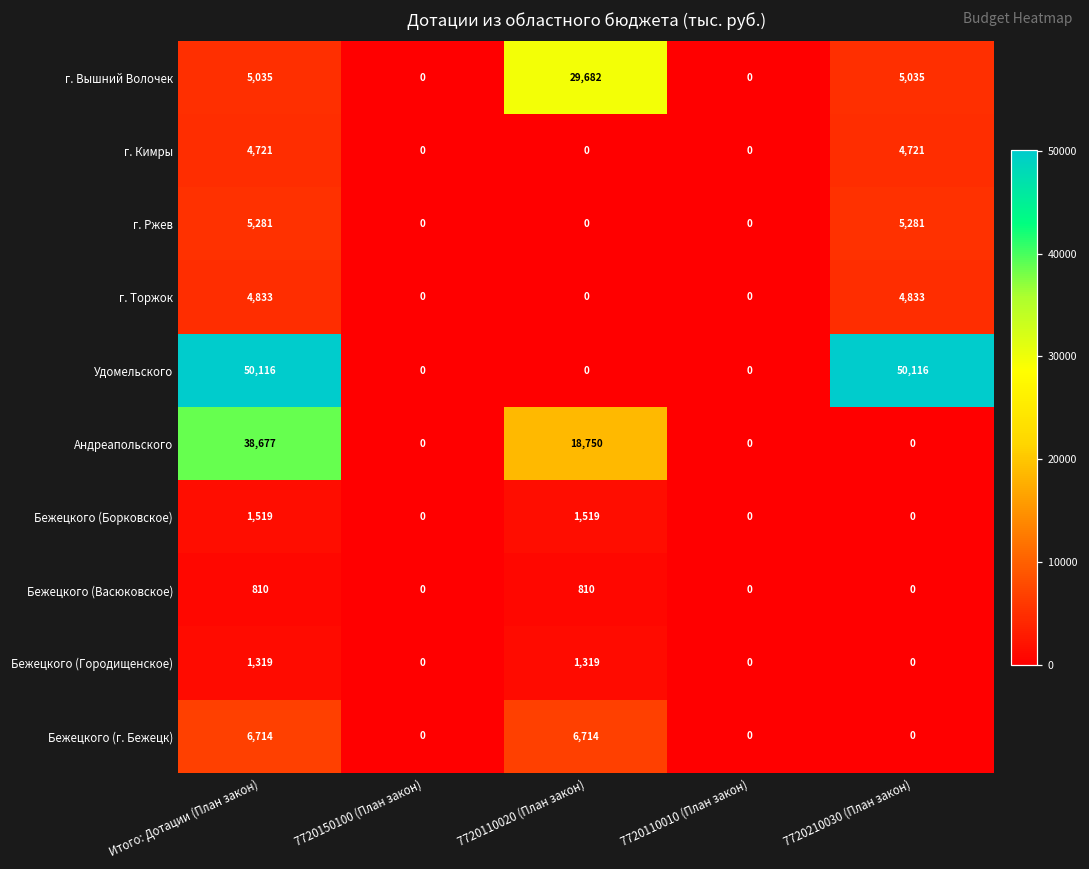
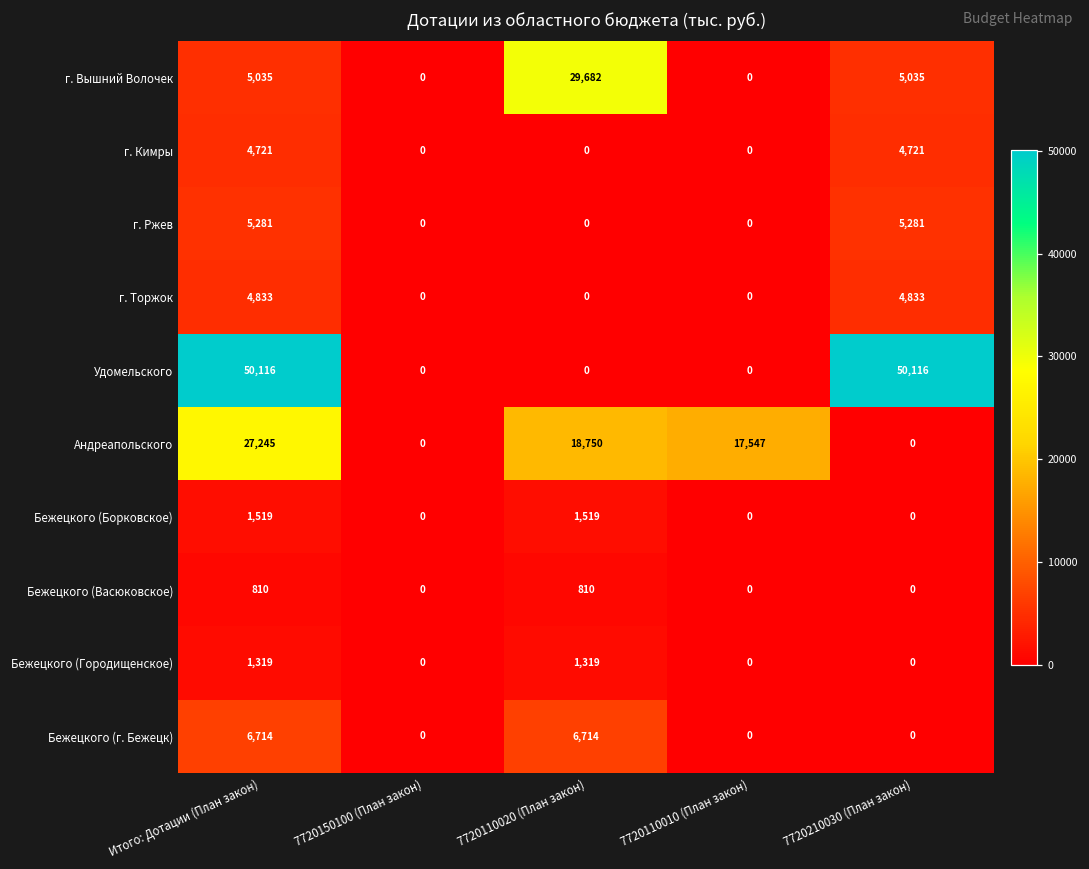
  {
    "г. Вышний Волочек": {
      "Итого: Дотации (План закон)": "5,035",
      "7720150100 (План закон)": "0",
      "7720110020 (План закон)": "29,682",
      "7720110010 (План закон)": "0",
      "7720210030 (План закон)": "5,035"
    },
    "г. Кимры": {
      "Итого: Дотации (План закон)": "4,721",
      "7720150100 (План закон)": "0",
      "7720110020 (План закон)": "0",
      "7720110010 (План закон)": "0",
      "7720210030 (План закон)": "4,721"
    },
    "г. Ржев": {
      "Итого: Дотации (План закон)": "5,281",
      "7720150100 (План закон)": "0",
      "7720110020 (План закон)": "0",
      "7720110010 (План закон)": "0",
      "7720210030 (План закон)": "5,281"
    },
    "г. Торжок": {
      "Итого: Дотации (План закон)": "4,833",
      "7720150100 (План закон)": "0",
      "7720110020 (План закон)": "0",
      "7720110010 (План закон)": "0",
      "7720210030 (План закон)": "4,833"
    },
    "Удомельского": {
      "Итого: Дотации (План закон)": "50,116",
      "7720150100 (План закон)": "0",
      "7720110020 (План закон)": "0",
      "7720110010 (План закон)": "0",
      "7720210030 (План закон)": "50,116"
    },
    "Андреапольского": {
-     "Итого: Дотации (План закон)": "38,677",
+     "Итого: Дотации (План закон)": "27,245",
      "7720150100 (План закон)": "0",
      "7720110020 (План закон)": "18,750",
-     "7720110010 (План закон)": "0",
+     "7720110010 (План закон)": "17,547",
      "7720210030 (План закон)": "0"
    },
    "Бежецкого (Борковское)": {
      "Итого: Дотации (План закон)": "1,519",
      "7720150100 (План закон)": "0",
      "7720110020 (План закон)": "1,519",
      "7720110010 (План закон)": "0",
      "7720210030 (План закон)": "0"
    },
    "Бежецкого (Васюковское)": {
      "Итого: Дотации (План закон)": "810",
      "7720150100 (План закон)": "0",
      "7720110020 (План закон)": "810",
      "7720110010 (План закон)": "0",
      "7720210030 (План закон)": "0"
    },
    "Бежецкого (Городищенское)": {
      "Итого: Дотации (План закон)": "1,319",
      "7720150100 (План закон)": "0",
      "7720110020 (План закон)": "1,319",
      "7720110010 (План закон)": "0",
      "7720210030 (План закон)": "0"
    },
    "Бежецкого (г. Бежецк)": {
      "Итого: Дотации (План закон)": "6,714",
      "7720150100 (План закон)": "0",
      "7720110020 (План закон)": "6,714",
      "7720110010 (План закон)": "0",
      "7720210030 (План закон)": "0"
    }
  }
